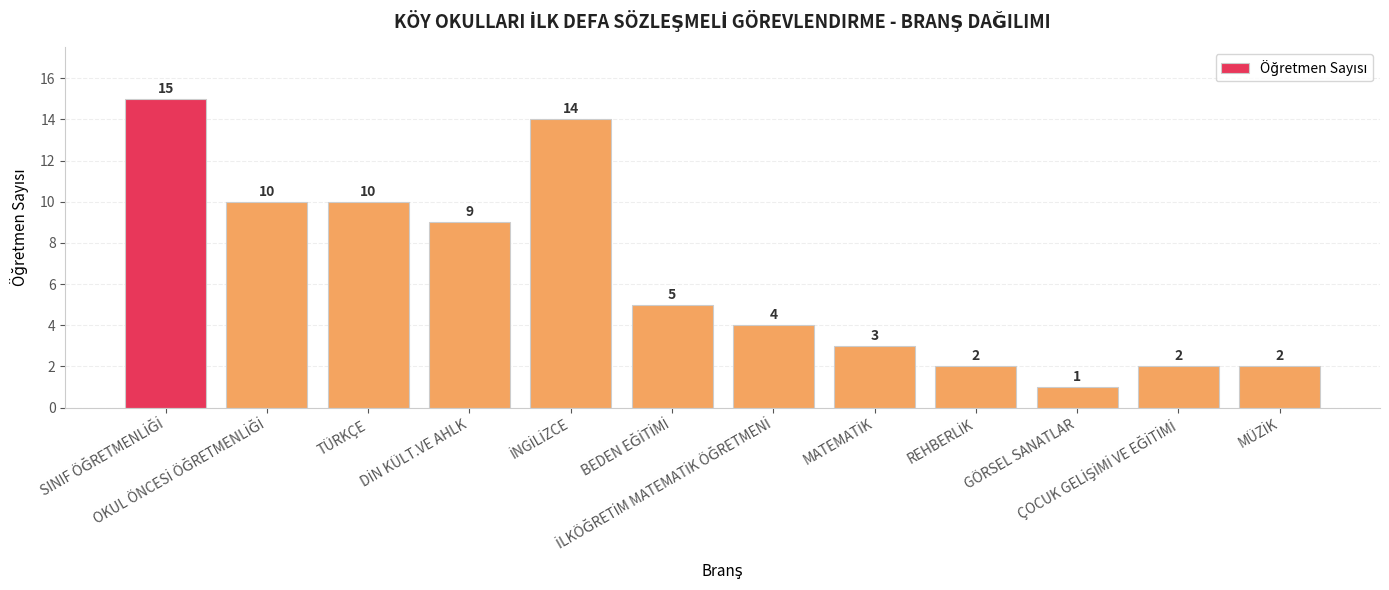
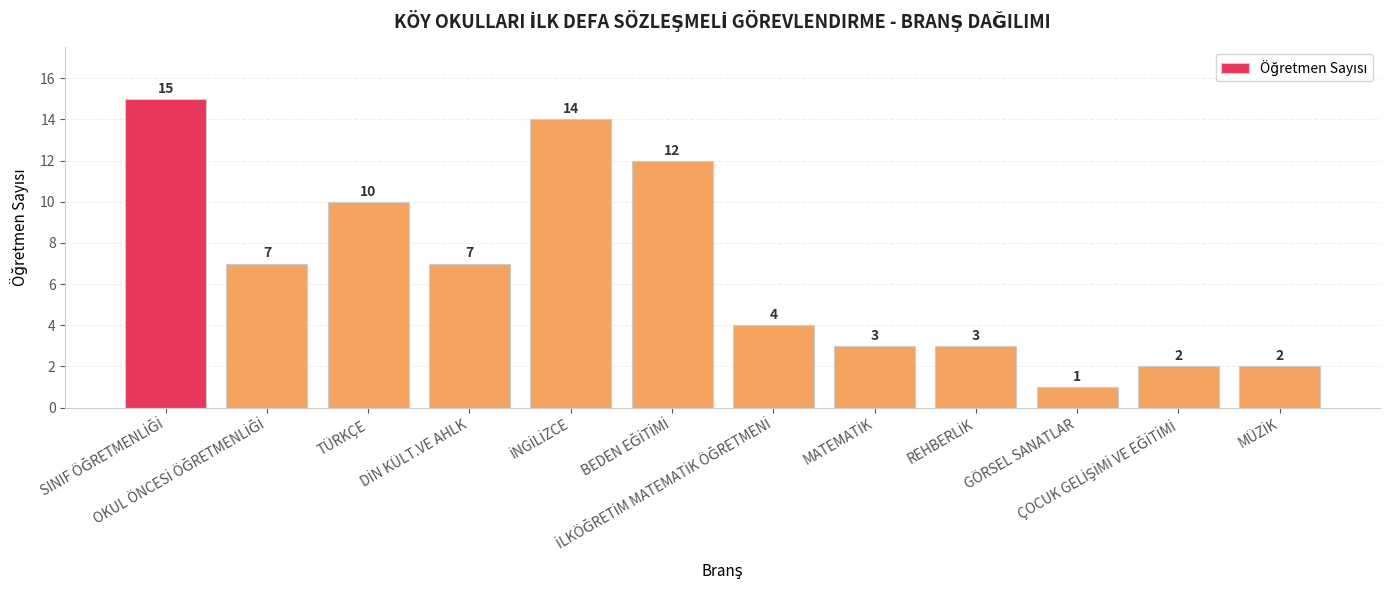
  {
    "SINIF ÖĞRETMENLİĞİ": 15,
-   "OKUL ÖNCESİ ÖĞRETMENLİĞİ": 10,
+   "OKUL ÖNCESİ ÖĞRETMENLİĞİ": 7,
    "TÜRKÇE": 10,
-   "DİN KÜLT.VE AHLK": 9,
+   "DİN KÜLT.VE AHLK": 7,
    "İNGİLİZCE": 14,
-   "BEDEN EĞİTİMİ": 5,
+   "BEDEN EĞİTİMİ": 12,
    "İLKÖĞRETİM MATEMATİK ÖĞRETMENİ": 4,
    "MATEMATİK": 3,
-   "REHBERLİK": 2,
+   "REHBERLİK": 3,
    "GÖRSEL SANATLAR": 1,
    "ÇOCUK GELİŞİMİ VE EĞİTİMİ": 2,
    "MÜZİK": 2
  }
